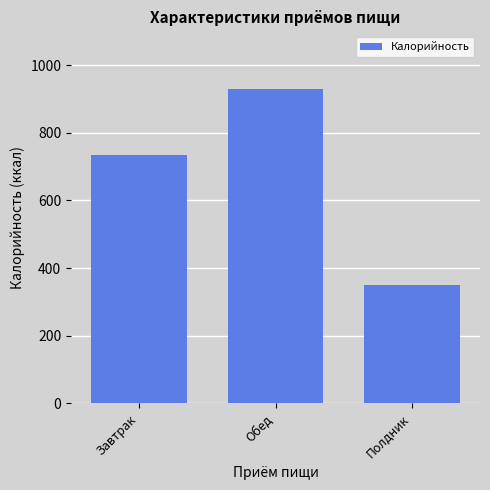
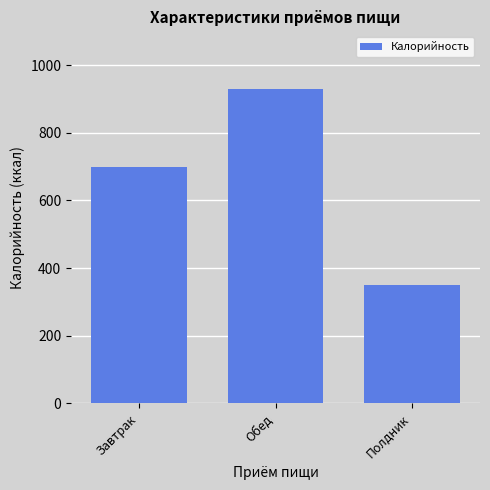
  {
-   "Завтрак": 730,
+   "Завтрак": 700,
    "Обед": 930,
    "Полдник": 350
  }
